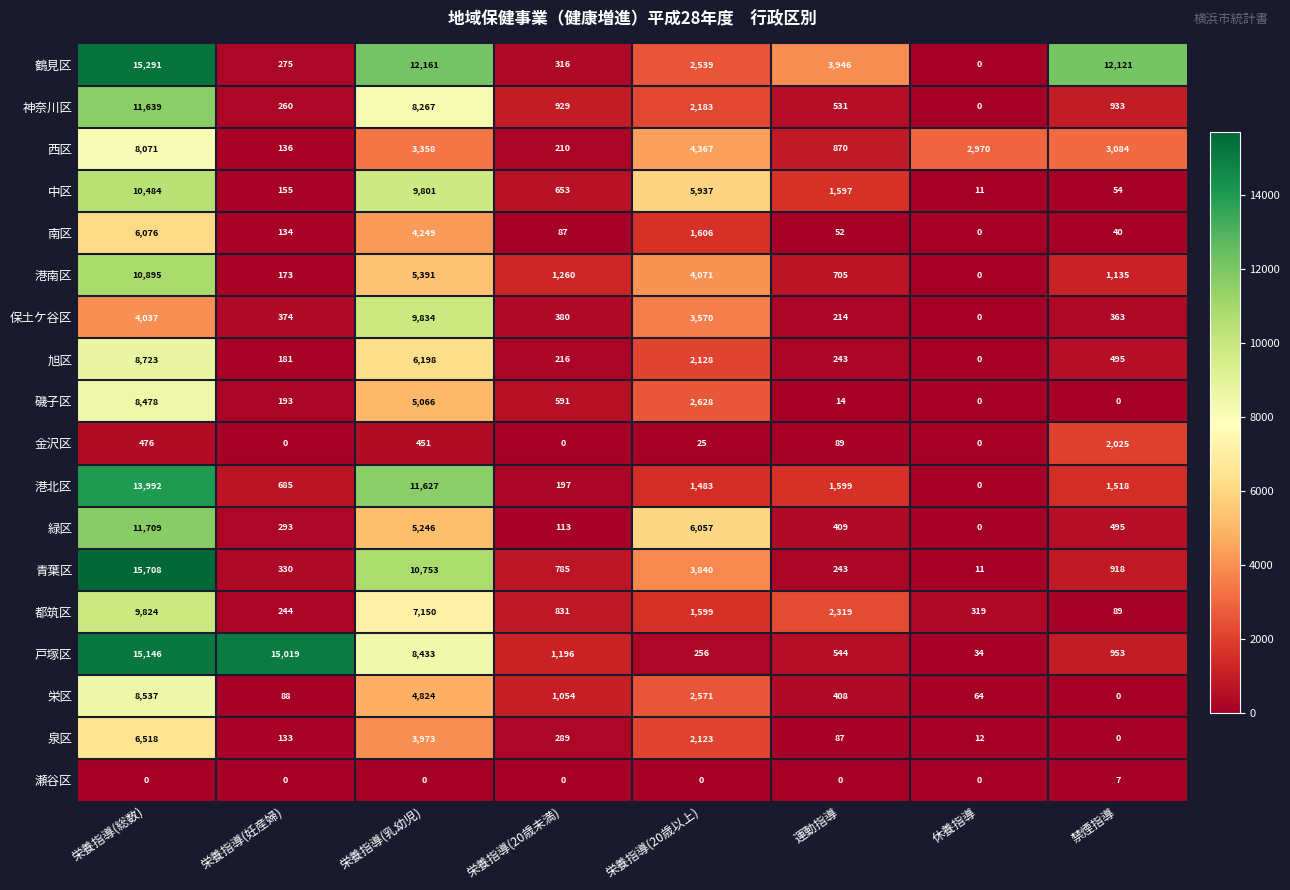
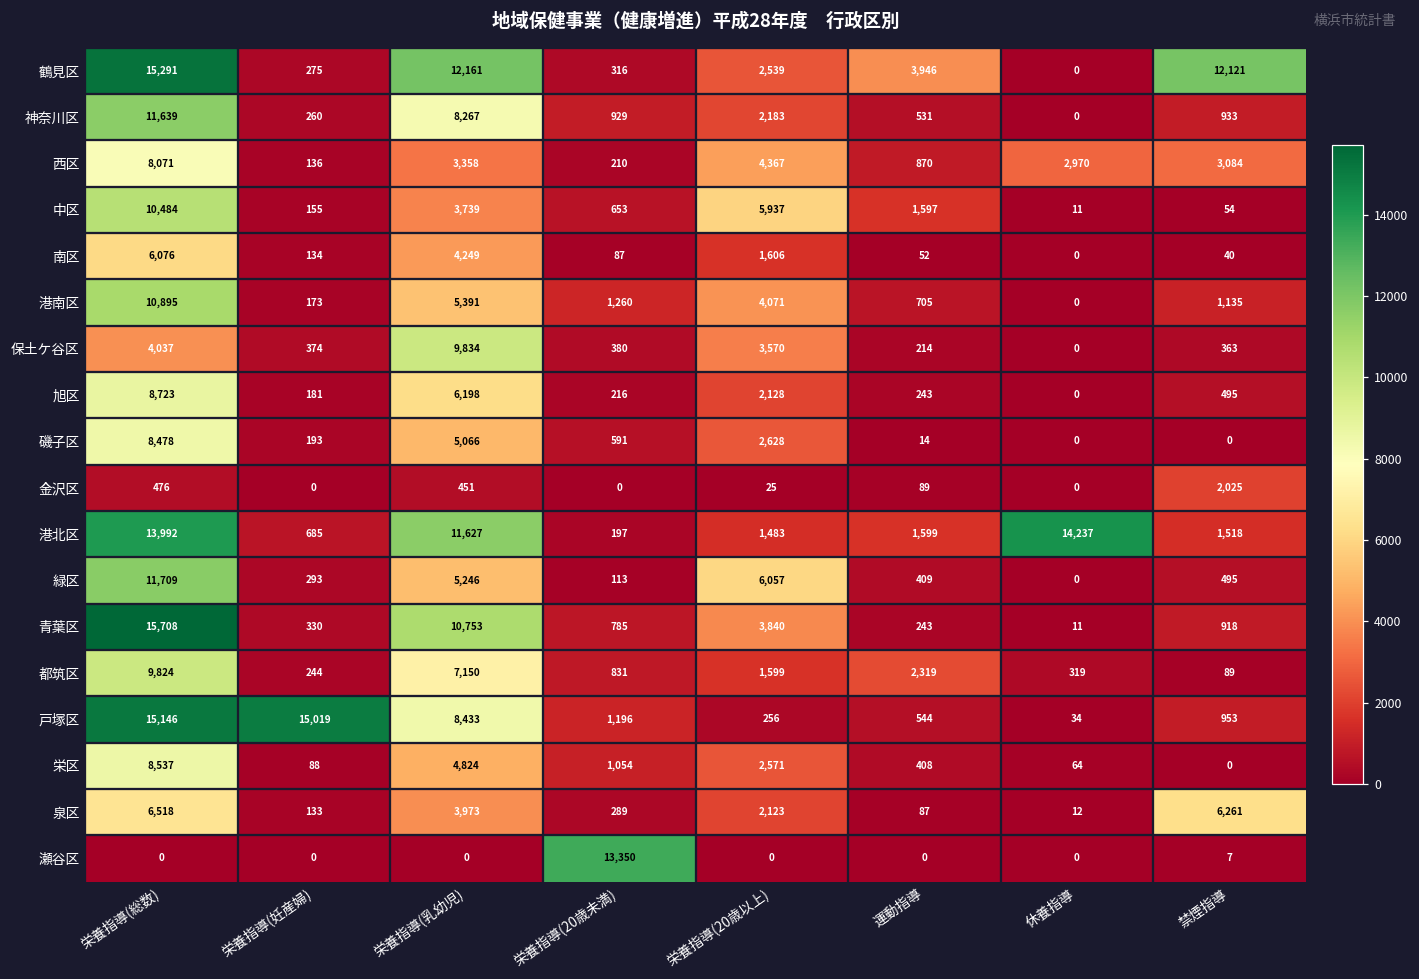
  {
    "鶴見区": {
      "栄養指導(総数)": "15,291",
      "栄養指導(妊産婦)": "275",
      "栄養指導(乳幼児)": "12,161",
      "栄養指導(20歳未満)": "316",
      "栄養指導(20歳以上)": "2,539",
      "運動指導": "3,946",
      "休養指導": "0",
      "禁煙指導": "12,121"
    },
    "神奈川区": {
      "栄養指導(総数)": "11,639",
      "栄養指導(妊産婦)": "260",
      "栄養指導(乳幼児)": "8,267",
      "栄養指導(20歳未満)": "929",
      "栄養指導(20歳以上)": "2,183",
      "運動指導": "531",
      "休養指導": "0",
      "禁煙指導": "933"
    },
    "西区": {
      "栄養指導(総数)": "8,071",
      "栄養指導(妊産婦)": "136",
      "栄養指導(乳幼児)": "3,358",
      "栄養指導(20歳未満)": "210",
      "栄養指導(20歳以上)": "4,367",
      "運動指導": "870",
      "休養指導": "2,970",
      "禁煙指導": "3,084"
    },
    "中区": {
      "栄養指導(総数)": "10,484",
      "栄養指導(妊産婦)": "155",
-     "栄養指導(乳幼児)": "9,801",
+     "栄養指導(乳幼児)": "3,739",
      "栄養指導(20歳未満)": "653",
      "栄養指導(20歳以上)": "5,937",
      "運動指導": "1,597",
      "休養指導": "11",
      "禁煙指導": "54"
    },
    "南区": {
      "栄養指導(総数)": "6,076",
      "栄養指導(妊産婦)": "134",
      "栄養指導(乳幼児)": "4,249",
      "栄養指導(20歳未満)": "87",
      "栄養指導(20歳以上)": "1,606",
      "運動指導": "52",
      "休養指導": "0",
      "禁煙指導": "40"
    },
    "港南区": {
      "栄養指導(総数)": "10,895",
      "栄養指導(妊産婦)": "173",
      "栄養指導(乳幼児)": "5,391",
      "栄養指導(20歳未満)": "1,260",
      "栄養指導(20歳以上)": "4,071",
      "運動指導": "705",
      "休養指導": "0",
      "禁煙指導": "1,135"
    },
    "保土ケ谷区": {
      "栄養指導(総数)": "4,037",
      "栄養指導(妊産婦)": "374",
      "栄養指導(乳幼児)": "9,834",
      "栄養指導(20歳未満)": "380",
      "栄養指導(20歳以上)": "3,570",
      "運動指導": "214",
      "休養指導": "0",
      "禁煙指導": "363"
    },
    "旭区": {
      "栄養指導(総数)": "8,723",
      "栄養指導(妊産婦)": "181",
      "栄養指導(乳幼児)": "6,198",
      "栄養指導(20歳未満)": "216",
      "栄養指導(20歳以上)": "2,128",
      "運動指導": "243",
      "休養指導": "0",
      "禁煙指導": "495"
    },
    "磯子区": {
      "栄養指導(総数)": "8,478",
      "栄養指導(妊産婦)": "193",
      "栄養指導(乳幼児)": "5,066",
      "栄養指導(20歳未満)": "591",
      "栄養指導(20歳以上)": "2,628",
      "運動指導": "14",
      "休養指導": "0",
      "禁煙指導": "0"
    },
    "金沢区": {
      "栄養指導(総数)": "476",
      "栄養指導(妊産婦)": "0",
      "栄養指導(乳幼児)": "451",
      "栄養指導(20歳未満)": "0",
      "栄養指導(20歳以上)": "25",
      "運動指導": "89",
      "休養指導": "0",
      "禁煙指導": "2,025"
    },
    "港北区": {
      "栄養指導(総数)": "13,992",
      "栄養指導(妊産婦)": "685",
      "栄養指導(乳幼児)": "11,627",
      "栄養指導(20歳未満)": "197",
      "栄養指導(20歳以上)": "1,483",
      "運動指導": "1,599",
-     "休養指導": "0",
+     "休養指導": "14,237",
      "禁煙指導": "1,518"
    },
    "緑区": {
      "栄養指導(総数)": "11,709",
      "栄養指導(妊産婦)": "293",
      "栄養指導(乳幼児)": "5,246",
      "栄養指導(20歳未満)": "113",
      "栄養指導(20歳以上)": "6,057",
      "運動指導": "409",
      "休養指導": "0",
      "禁煙指導": "495"
    },
    "青葉区": {
      "栄養指導(総数)": "15,708",
      "栄養指導(妊産婦)": "330",
      "栄養指導(乳幼児)": "10,753",
      "栄養指導(20歳未満)": "785",
      "栄養指導(20歳以上)": "3,840",
      "運動指導": "243",
      "休養指導": "11",
      "禁煙指導": "918"
    },
    "都筑区": {
      "栄養指導(総数)": "9,824",
      "栄養指導(妊産婦)": "244",
      "栄養指導(乳幼児)": "7,150",
      "栄養指導(20歳未満)": "831",
      "栄養指導(20歳以上)": "1,599",
      "運動指導": "2,319",
      "休養指導": "319",
      "禁煙指導": "89"
    },
    "戸塚区": {
      "栄養指導(総数)": "15,146",
      "栄養指導(妊産婦)": "15,019",
      "栄養指導(乳幼児)": "8,433",
      "栄養指導(20歳未満)": "1,196",
      "栄養指導(20歳以上)": "256",
      "運動指導": "544",
      "休養指導": "34",
      "禁煙指導": "953"
    },
    "栄区": {
      "栄養指導(総数)": "8,537",
      "栄養指導(妊産婦)": "88",
      "栄養指導(乳幼児)": "4,824",
      "栄養指導(20歳未満)": "1,054",
      "栄養指導(20歳以上)": "2,571",
      "運動指導": "408",
      "休養指導": "64",
      "禁煙指導": "0"
    },
    "泉区": {
      "栄養指導(総数)": "6,518",
      "栄養指導(妊産婦)": "133",
      "栄養指導(乳幼児)": "3,973",
      "栄養指導(20歳未満)": "289",
      "栄養指導(20歳以上)": "2,123",
      "運動指導": "87",
      "休養指導": "12",
-     "禁煙指導": "0"
+     "禁煙指導": "6,261"
    },
    "瀬谷区": {
      "栄養指導(総数)": "0",
      "栄養指導(妊産婦)": "0",
      "栄養指導(乳幼児)": "0",
-     "栄養指導(20歳未満)": "0",
+     "栄養指導(20歳未満)": "13,350",
      "栄養指導(20歳以上)": "0",
      "運動指導": "0",
      "休養指導": "0",
      "禁煙指導": "7"
    }
  }
